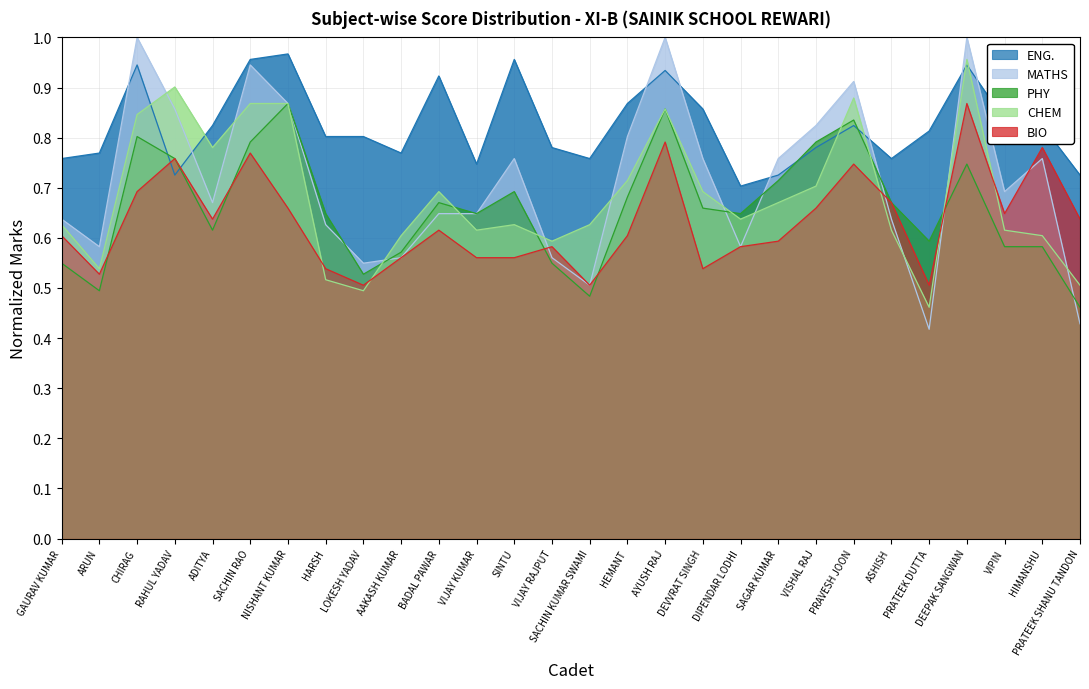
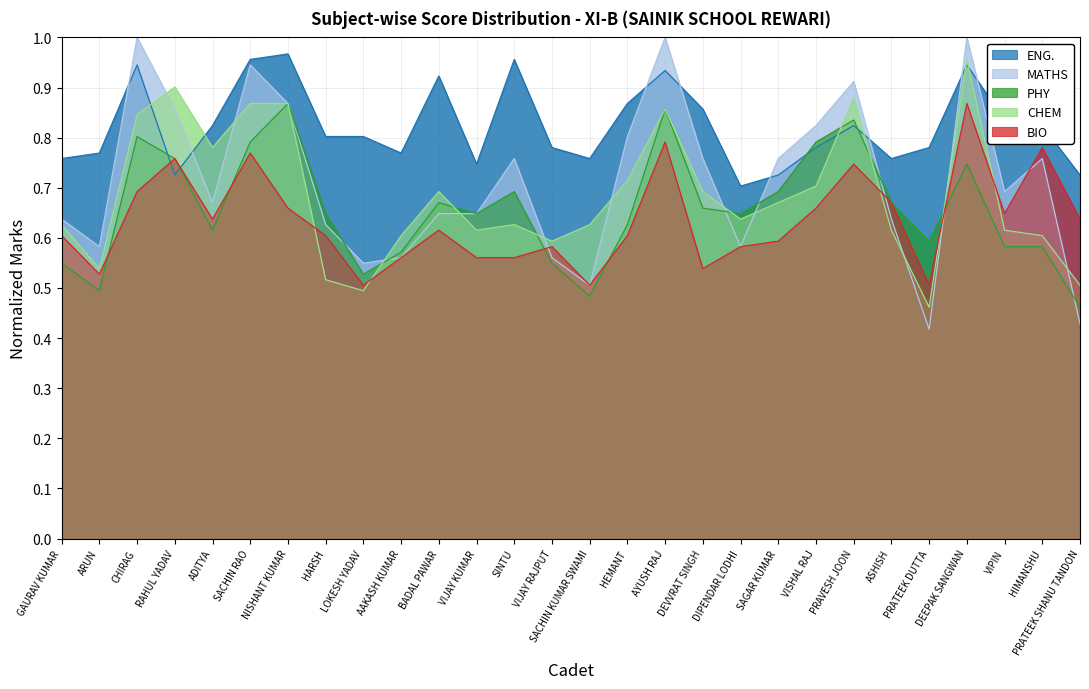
  {
    "ENG.": {
      "GAURAV KUMAR": 0.76,
      "ARUN": 0.77,
      "CHIRAG": 0.95,
      "RAHUL YADAV": 0.73,
      "ADITYA": 0.82,
      "SACHIN RAO": 0.96,
      "NISHANT KUMAR": 0.97,
      "HARSH": 0.80,
      "LOKESH YADAV": 0.80,
      "AAKASH KUMAR": 0.77,
      "BADAL PAWAR": 0.92,
      "VIJAY KUMAR": 0.75,
      "SINTU": 0.96,
      "VIJAY RAJPUT": 0.78,
      "SACHIN KUMAR SWAMI": 0.76,
      "HEMANT": 0.87,
      "AYUSH RAJ": 0.93,
      "DEVVRAT SINGH": 0.86,
      "DIPENDAR LODHI": 0.70,
      "SAGAR KUMAR": 0.73,
      "VISHAL RAJ": 0.78,
      "PRAVESH JOON": 0.82,
      "ASHISH": 0.76,
-     "PRATEEK DUTTA": 0.81,
+     "PRATEEK DUTTA": 0.78,
      "DEEPAK SANGWAN": 0.95,
      "PRATEEK SHANU TANDON": 0.73
    },
    "PHY": {
      "GAURAV KUMAR": 0.55,
      "ARUN": 0.49,
      "CHIRAG": 0.80,
      "ADITYA": 0.62,
      "SACHIN RAO": 0.79,
      "HARSH": 0.65,
      "LOKESH YADAV": 0.53,
      "AAKASH KUMAR": 0.57,
      "BADAL PAWAR": 0.67,
      "SINTU": 0.69,
      "VIJAY RAJPUT": 0.55,
      "SACHIN KUMAR SWAMI": 0.48,
-     "HEMANT": 0.68,
+     "HEMANT": 0.63,
      "DEVVRAT SINGH": 0.66,
      "DIPENDAR LODHI": 0.65,
-     "SAGAR KUMAR": 0.71,
+     "SAGAR KUMAR": 0.69,
      "VISHAL RAJ": 0.79,
      "PRAVESH JOON": 0.84,
      "PRATEEK DUTTA": 0.59,
      "DEEPAK SANGWAN": 0.75,
      "VIPIN": 0.58,
      "HIMANSHU": 0.58,
      "PRATEEK SHANU TANDON": 0.46
    },
    "BIO": {
      "GAURAV KUMAR": 0.60,
      "ARUN": 0.53,
      "CHIRAG": 0.69,
      "ADITYA": 0.64,
      "SACHIN RAO": 0.77,
      "NISHANT KUMAR": 0.66,
-     "HARSH": 0.54,
+     "HARSH": 0.60,
      "LOKESH YADAV": 0.51,
      "BADAL PAWAR": 0.62,
      "VIJAY KUMAR": 0.56,
      "SINTU": 0.56,
      "VIJAY RAJPUT": 0.58,
      "HEMANT": 0.60,
      "AYUSH RAJ": 0.79,
      "DEVVRAT SINGH": 0.54,
      "SAGAR KUMAR": 0.59,
      "VISHAL RAJ": 0.66,
      "PRAVESH JOON": 0.75,
      "PRATEEK DUTTA": 0.51,
      "DEEPAK SANGWAN": 0.87,
      "VIPIN": 0.65,
      "HIMANSHU": 0.78,
      "PRATEEK SHANU TANDON": 0.64
    }
  }
